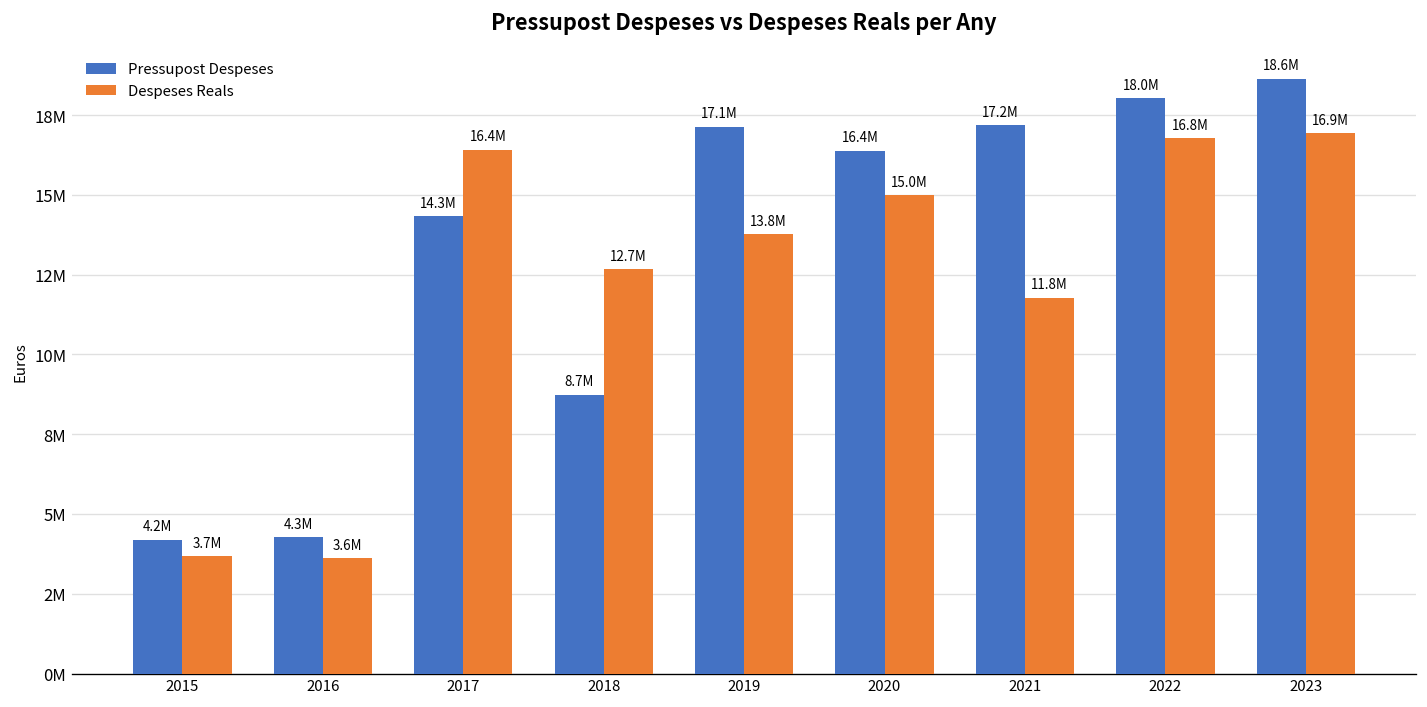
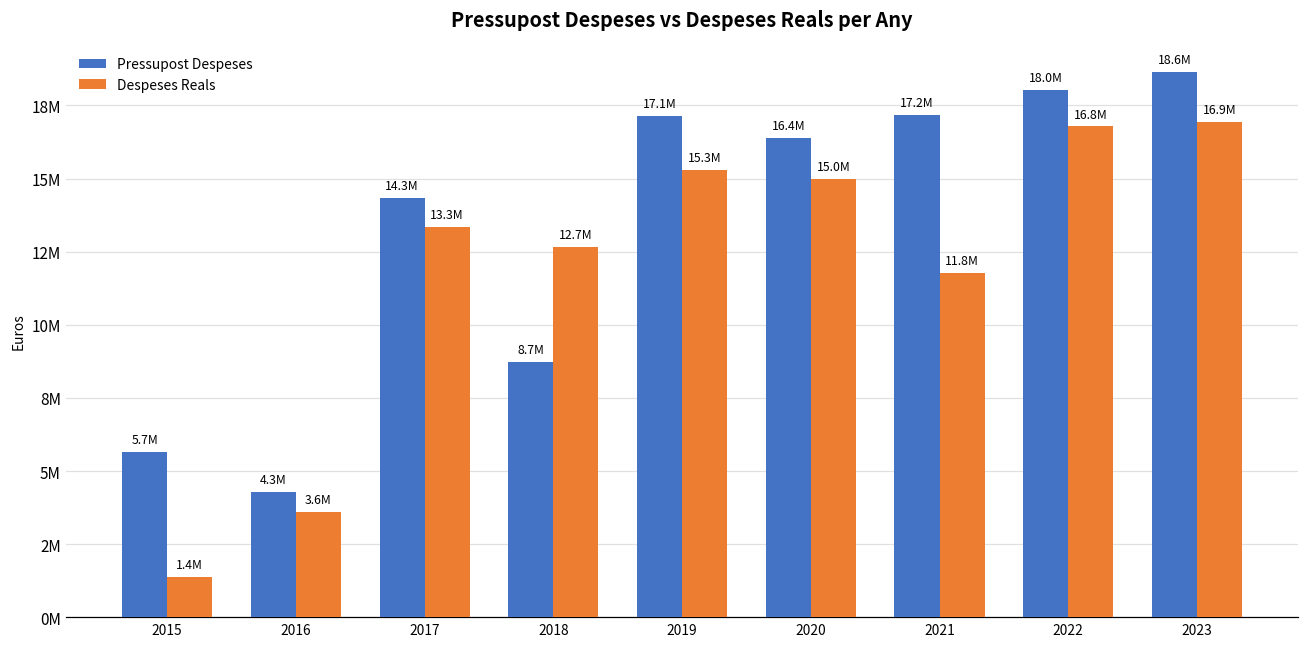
  {
    "Pressupost Despeses": {
-     "2015": "4.2M",
+     "2015": "5.7M",
      "2016": "4.3M",
      "2017": "14.3M",
      "2018": "8.7M",
      "2019": "17.1M",
      "2020": "16.4M",
      "2021": "17.2M",
      "2022": "18.0M",
      "2023": "18.6M"
    },
    "Despeses Reals": {
-     "2015": "3.7M",
+     "2015": "1.4M",
      "2016": "3.6M",
-     "2017": "16.4M",
+     "2017": "13.3M",
      "2018": "12.7M",
-     "2019": "13.8M",
+     "2019": "15.3M",
      "2020": "15.0M",
      "2021": "11.8M",
      "2022": "16.8M",
      "2023": "16.9M"
    }
  }
